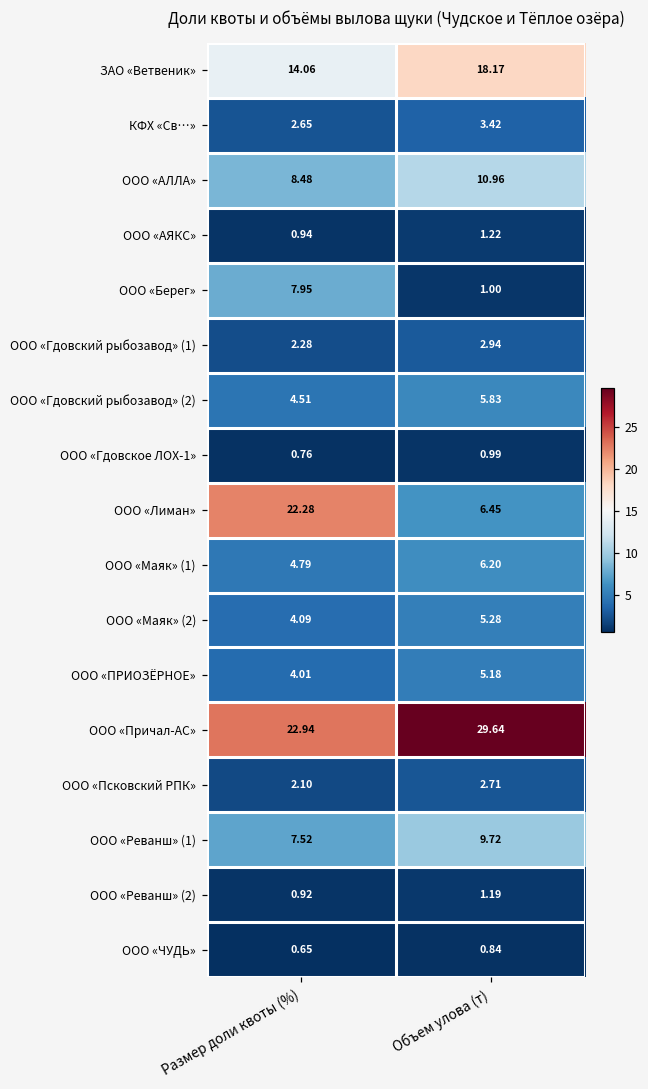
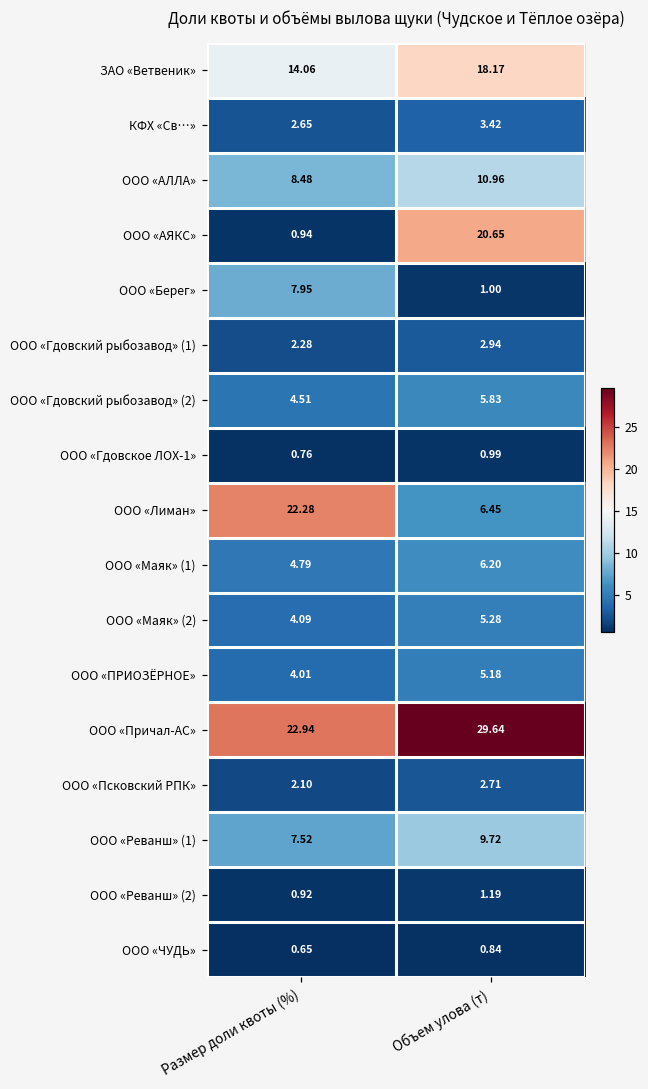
  {
    "ЗАО «Ветвеник»": {
      "Размер доли квоты (%)": 14.06,
      "Объем улова (т)": 18.17
    },
    "КФХ «Св…»": {
      "Размер доли квоты (%)": 2.65,
      "Объем улова (т)": 3.42
    },
    "ООО «АЛЛА»": {
      "Размер доли квоты (%)": 8.48,
      "Объем улова (т)": 10.96
    },
    "ООО «АЯКС»": {
      "Размер доли квоты (%)": 0.94,
-     "Объем улова (т)": 1.22
+     "Объем улова (т)": 20.65
    },
    "ООО «Берег»": {
      "Размер доли квоты (%)": 7.95,
      "Объем улова (т)": 1.00
    },
    "ООО «Гдовский рыбозавод» (1)": {
      "Размер доли квоты (%)": 2.28,
      "Объем улова (т)": 2.94
    },
    "ООО «Гдовский рыбозавод» (2)": {
      "Размер доли квоты (%)": 4.51,
      "Объем улова (т)": 5.83
    },
    "ООО «Гдовское ЛОХ-1»": {
      "Размер доли квоты (%)": 0.76,
      "Объем улова (т)": 0.99
    },
    "ООО «Лиман»": {
      "Размер доли квоты (%)": 22.28,
      "Объем улова (т)": 6.45
    },
    "ООО «Маяк» (1)": {
      "Размер доли квоты (%)": 4.79,
      "Объем улова (т)": 6.20
    },
    "ООО «Маяк» (2)": {
      "Размер доли квоты (%)": 4.09,
      "Объем улова (т)": 5.28
    },
    "ООО «ПРИОЗЁРНОЕ»": {
      "Размер доли квоты (%)": 4.01,
      "Объем улова (т)": 5.18
    },
    "ООО «Причал-АС»": {
      "Размер доли квоты (%)": 22.94,
      "Объем улова (т)": 29.64
    },
    "ООО «Псковский РПК»": {
      "Размер доли квоты (%)": 2.10,
      "Объем улова (т)": 2.71
    },
    "ООО «Реванш» (1)": {
      "Размер доли квоты (%)": 7.52,
      "Объем улова (т)": 9.72
    },
    "ООО «Реванш» (2)": {
      "Размер доли квоты (%)": 0.92,
      "Объем улова (т)": 1.19
    },
    "ООО «ЧУДЬ»": {
      "Размер доли квоты (%)": 0.65,
      "Объем улова (т)": 0.84
    }
  }
